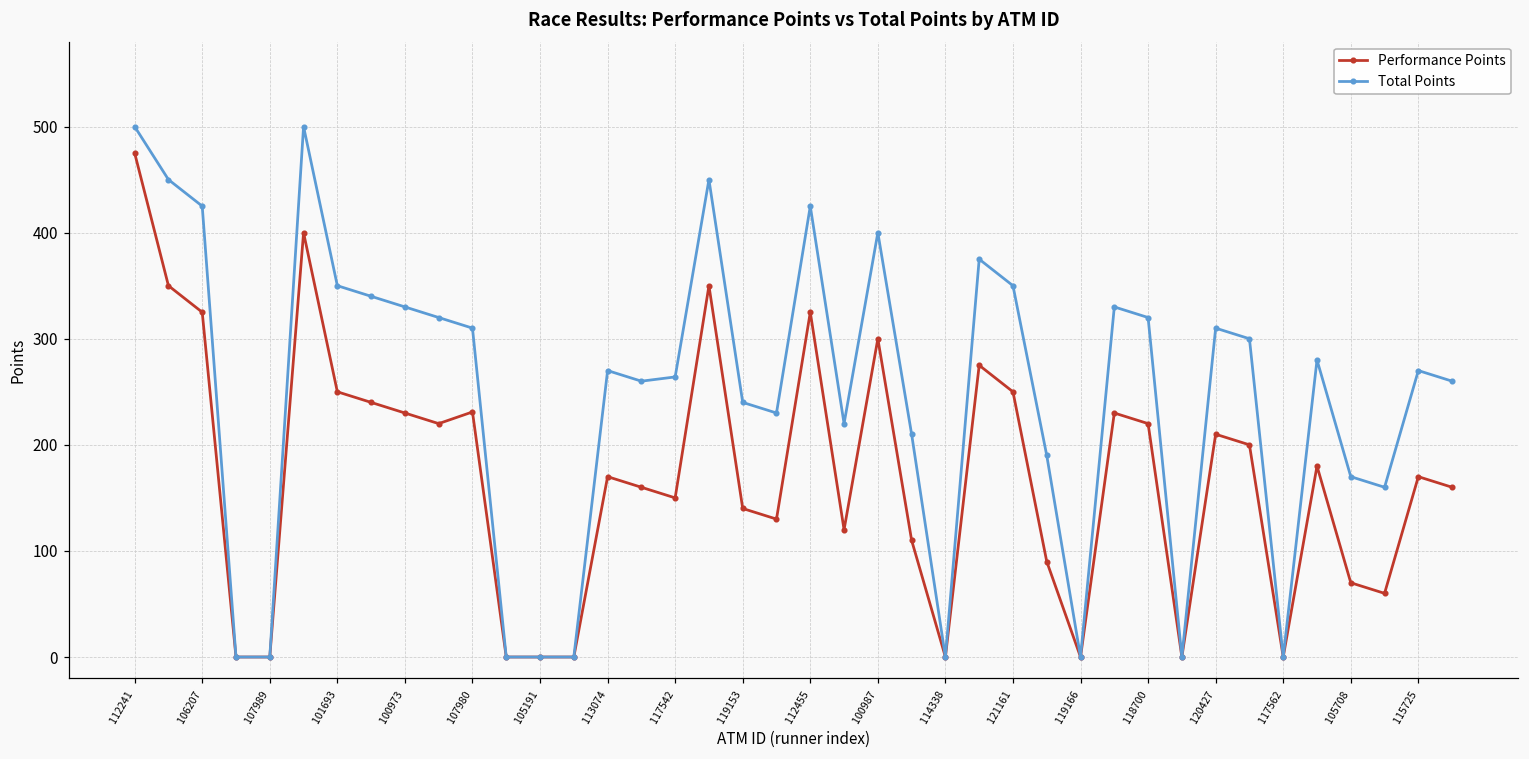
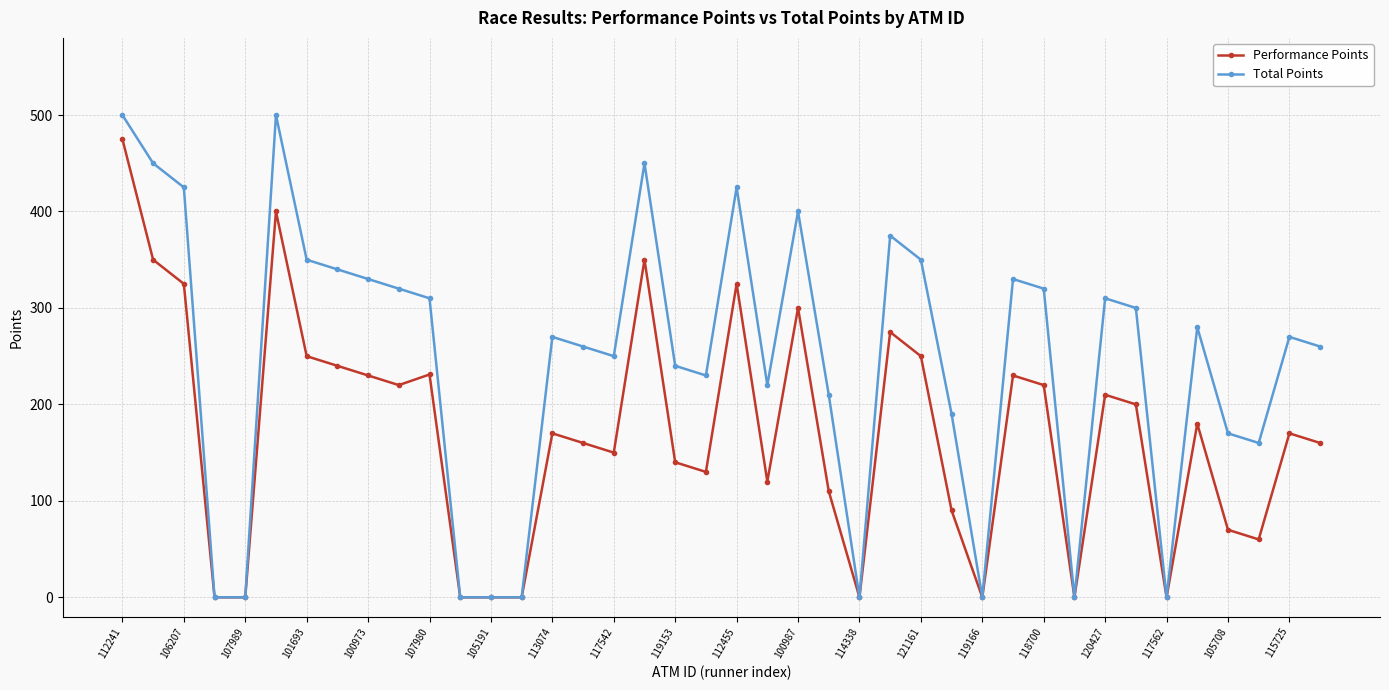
  {
    "Performance Points": {
      "112241": 480,
      "106207": 330,
      "101693": 250,
      "100973": 230,
      "107980": 230,
      "113074": 170,
      "117542": 150,
      "119153": 140,
      "112455": 330,
      "100987": 300,
      "121161": 250,
      "118700": 220,
      "120427": 210,
      "105708": 70,
      "115725": 170
    },
    "Total Points": {
      "112241": 500,
      "106207": 430,
      "101693": 350,
      "100973": 330,
      "107980": 310,
      "113074": 270,
-     "117542": 260,
+     "117542": 250,
      "119153": 240,
      "112455": 430,
      "100987": 400,
      "121161": 350,
      "118700": 320,
      "120427": 310,
      "105708": 170,
      "115725": 270
    }
  }
